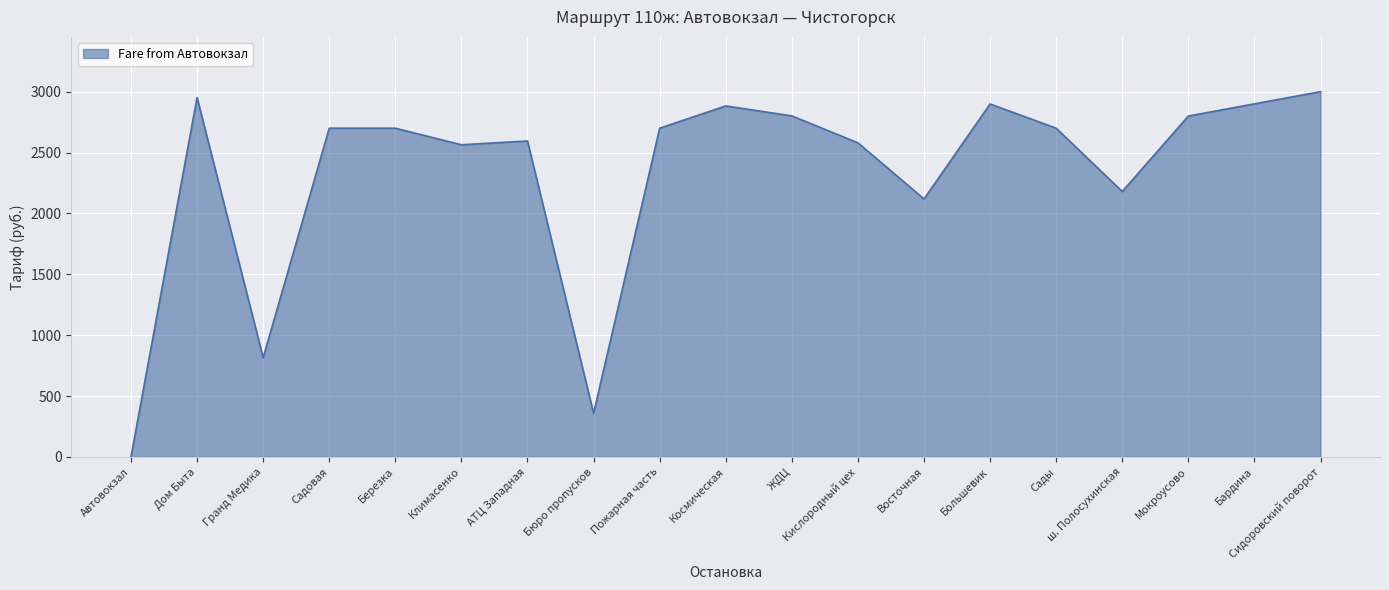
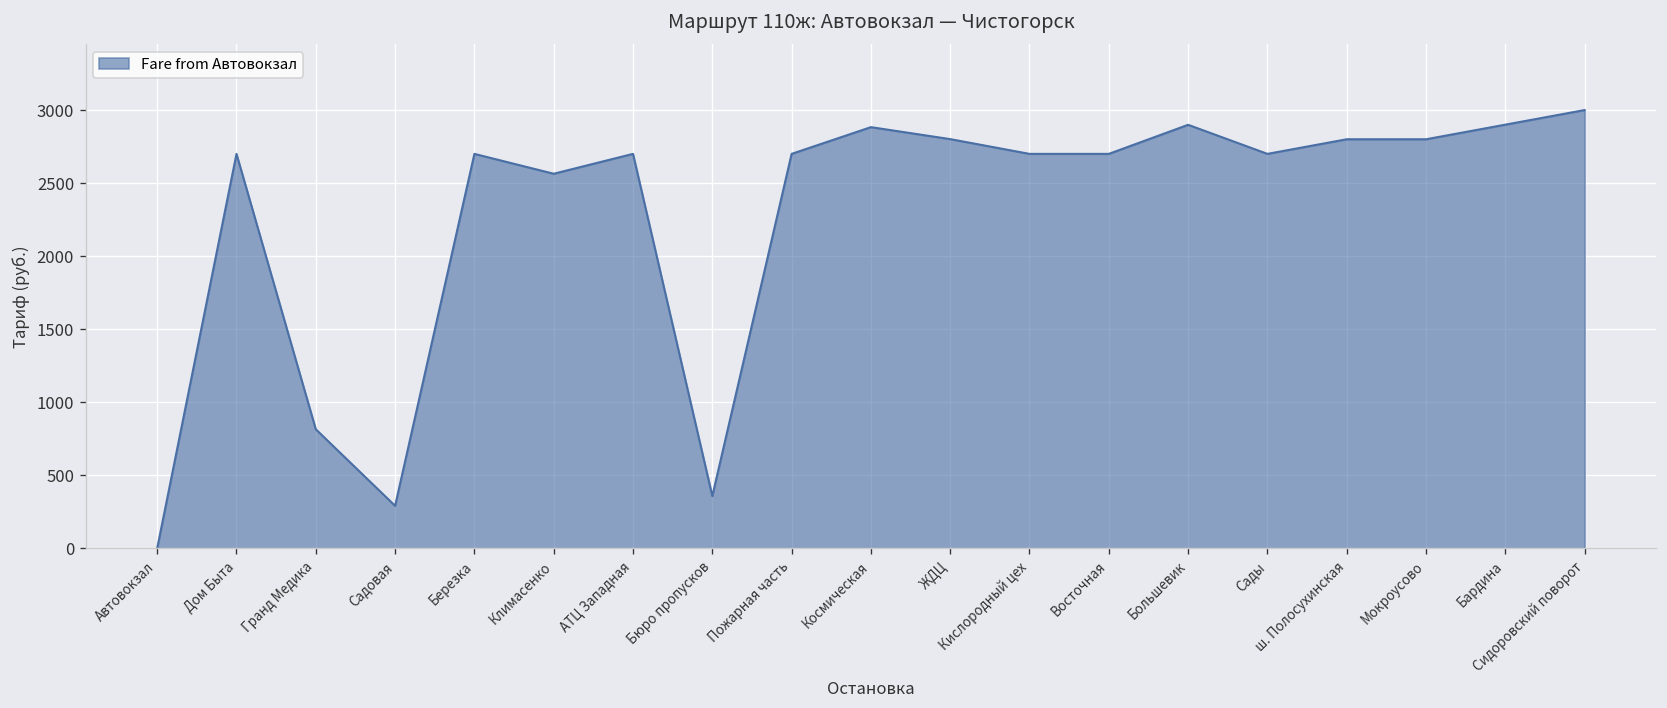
  {
    "Автовокзал": 0,
-   "Дом Быта": 2950,
+   "Дом Быта": 2700,
    "Гранд Медика": 820,
-   "Садовая": 2700,
+   "Садовая": 290,
    "Березка": 2700,
    "Климасенко": 2560,
-   "АТЦ Западная": 2600,
+   "АТЦ Западная": 2700,
    "Бюро пропусков": 360,
    "Пожарная часть": 2700,
    "Космическая": 2880,
    "ЖДЦ": 2800,
-   "Кислородный цех": 2580,
-   "Восточная": 2120,
+   "Кислородный цех": 2700,
+   "Восточная": 2700,
    "Большевик": 2900,
    "Сады": 2700,
-   "ш. Полосухинская": 2180,
+   "ш. Полосухинская": 2800,
    "Мокроусово": 2800,
    "Бардина": 2900,
    "Сидоровский поворот": 3000
  }
